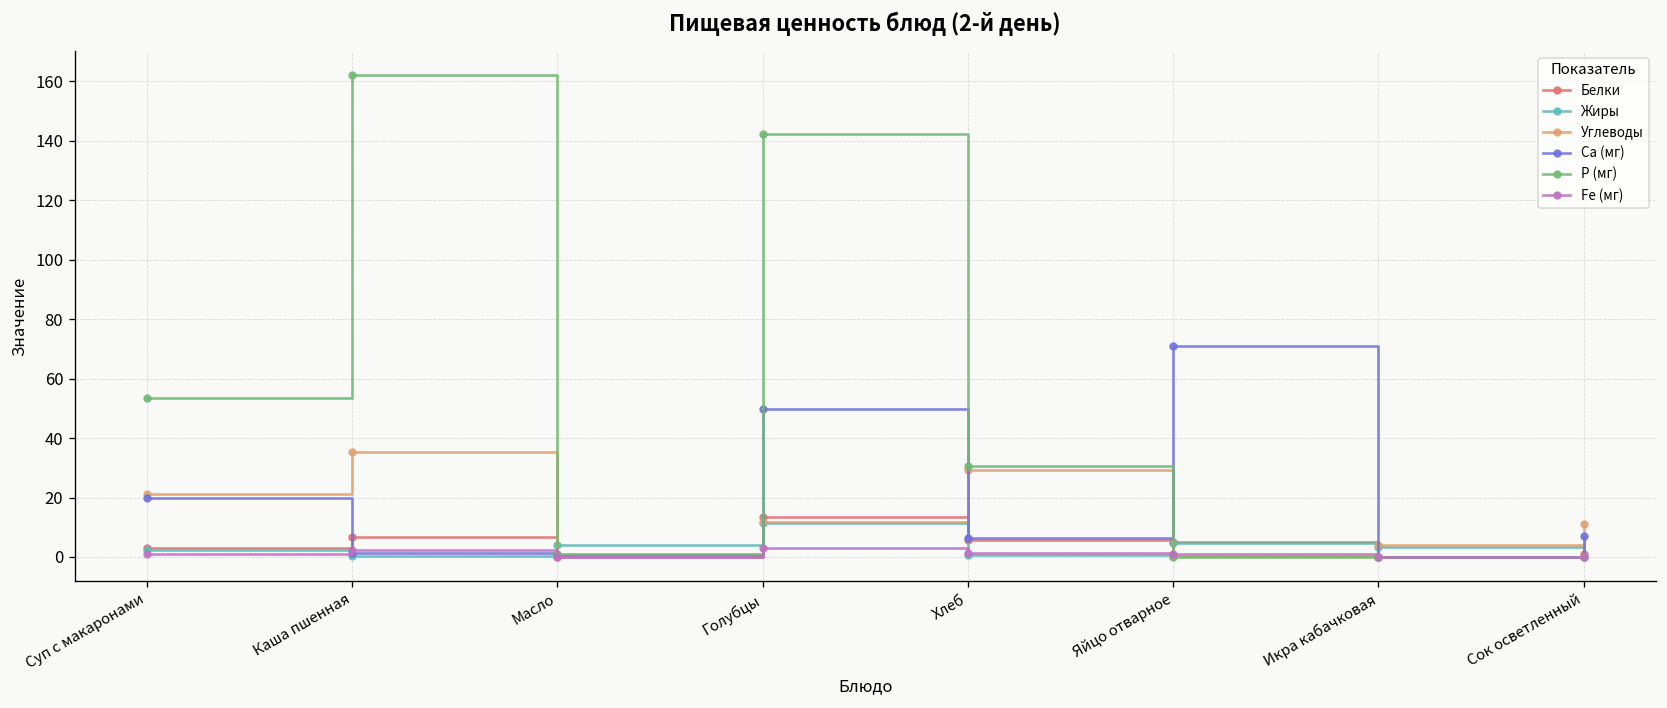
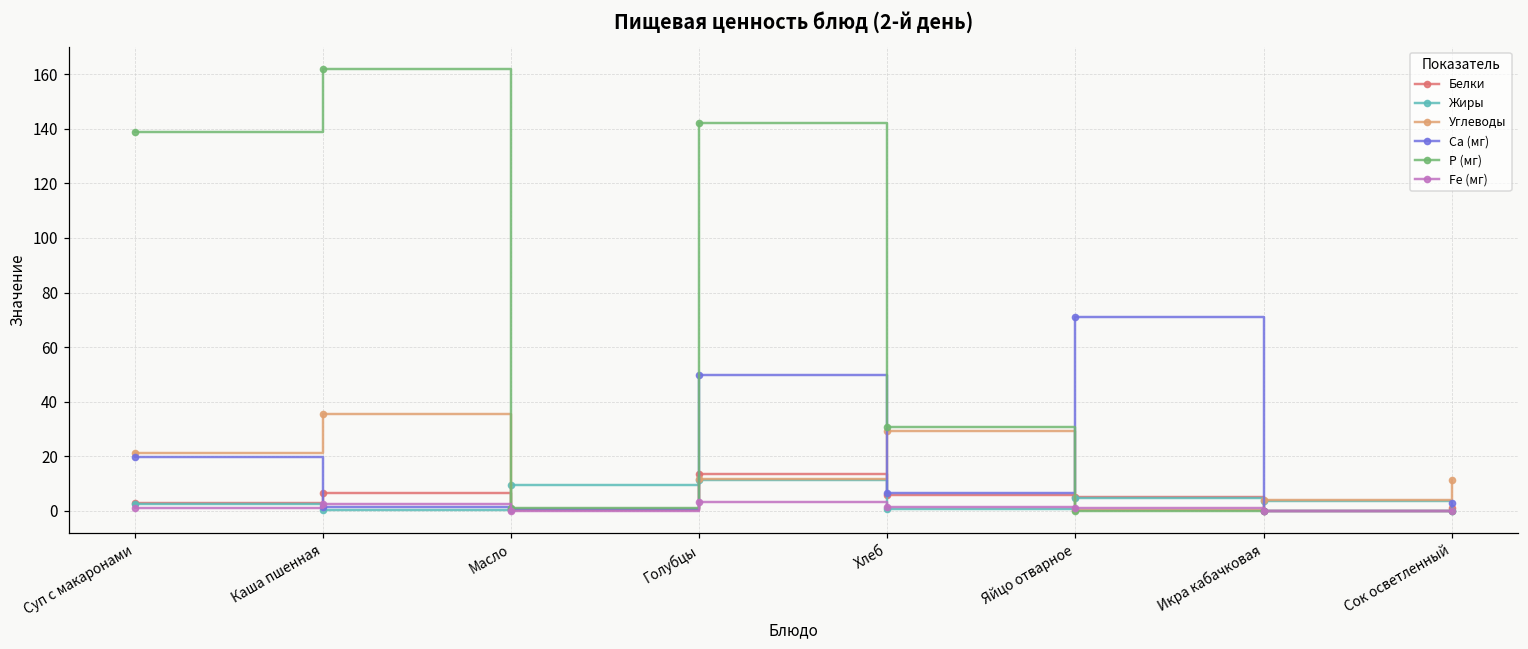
  {
    "Жиры": {
-     "Масло": 4
+     "Масло": 9
    },
    "Са (мг)": {
      "Суп с макаронами": 20,
      "Голубцы": 50,
      "Яйцо отварное": 71,
-     "Сок осветленный": 7
+     "Сок осветленный": 3
    },
    "Р (мг)": {
-     "Суп с макаронами": 53,
+     "Суп с макаронами": 139,
      "Каша пшенная": 162,
      "Голубцы": 142,
      "Хлеб": 31
    },
    "Fe (мг)": {
      "Суп с макаронами": 1,
      "Каша пшенная": 2,
      "Голубцы": 3
    }
  }
